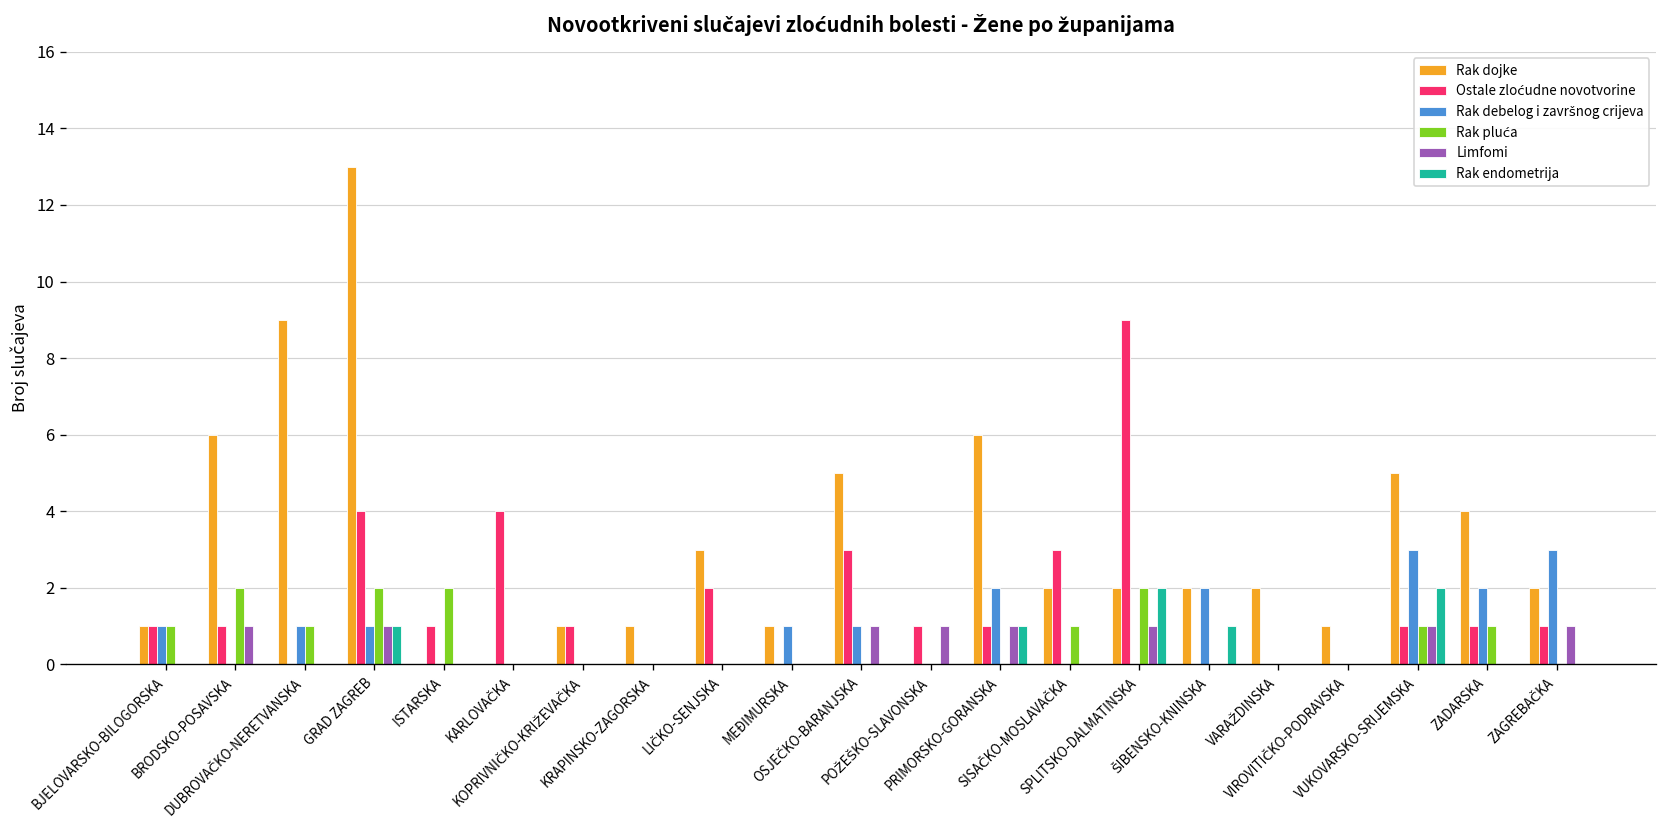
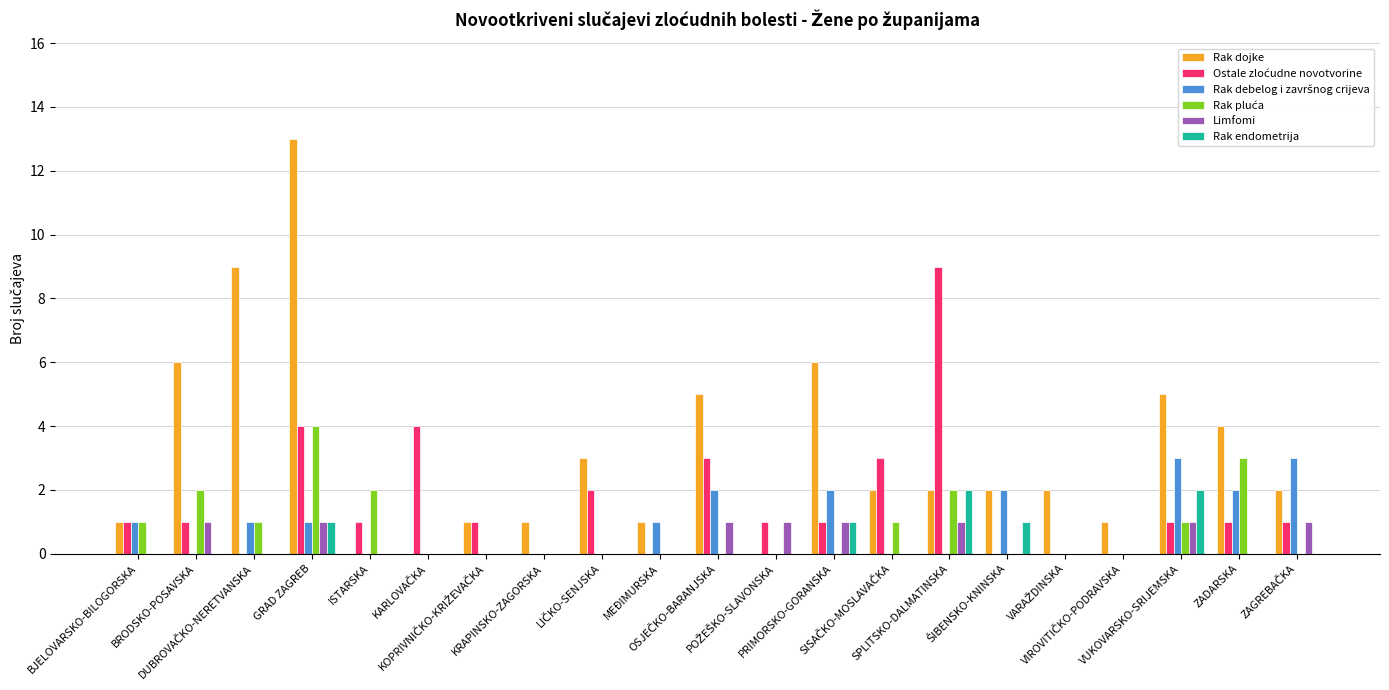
  {
    "Rak dojke": {
      "BJELOVARSKO-BILOGORSKA": 1,
      "BRODSKO-POSAVSKA": 6,
      "DUBROVAČKO-NERETVANSKA": 9,
      "GRAD ZAGREB": 13,
      "ISTARSKA": 0,
      "KARLOVAČKA": 0,
      "KOPRIVNIČKO-KRIŽEVAČKA": 1,
      "KRAPINSKO-ZAGORSKA": 1,
      "LIČKO-SENJSKA": 3,
      "MEĐIMURSKA": 1,
      "OSJEČKO-BARANJSKA": 5,
      "POŽEŠKO-SLAVONSKA": 0,
      "PRIMORSKO-GORANSKA": 6,
      "SISAČKO-MOSLAVAČKA": 2,
      "SPLITSKO-DALMATINSKA": 2,
      "ŠIBENSKO-KNINSKA": 2,
      "VARAŽDINSKA": 2,
      "VIROVITIČKO-PODRAVSKA": 1,
      "VUKOVARSKO-SRIJEMSKA": 5,
      "ZADARSKA": 4,
      "ZAGREBAČKA": 2
    },
    "Ostale zloćudne novotvorine": {
      "BJELOVARSKO-BILOGORSKA": 1,
      "BRODSKO-POSAVSKA": 1,
      "DUBROVAČKO-NERETVANSKA": 0,
      "GRAD ZAGREB": 4,
      "ISTARSKA": 1,
      "KARLOVAČKA": 4,
      "KOPRIVNIČKO-KRIŽEVAČKA": 1,
      "KRAPINSKO-ZAGORSKA": 0,
      "LIČKO-SENJSKA": 2,
      "MEĐIMURSKA": 0,
      "OSJEČKO-BARANJSKA": 3,
      "POŽEŠKO-SLAVONSKA": 1,
      "PRIMORSKO-GORANSKA": 1,
      "SISAČKO-MOSLAVAČKA": 3,
      "SPLITSKO-DALMATINSKA": 9,
      "ŠIBENSKO-KNINSKA": 0,
      "VARAŽDINSKA": 0,
      "VIROVITIČKO-PODRAVSKA": 0,
      "VUKOVARSKO-SRIJEMSKA": 1,
      "ZADARSKA": 1,
      "ZAGREBAČKA": 1
    },
    "Rak debelog i završnog crijeva": {
      "BJELOVARSKO-BILOGORSKA": 1,
      "BRODSKO-POSAVSKA": 0,
      "DUBROVAČKO-NERETVANSKA": 1,
      "GRAD ZAGREB": 1,
      "ISTARSKA": 0,
      "KARLOVAČKA": 0,
      "KOPRIVNIČKO-KRIŽEVAČKA": 0,
      "KRAPINSKO-ZAGORSKA": 0,
      "LIČKO-SENJSKA": 0,
      "MEĐIMURSKA": 1,
-     "OSJEČKO-BARANJSKA": 1,
+     "OSJEČKO-BARANJSKA": 2,
      "POŽEŠKO-SLAVONSKA": 0,
      "PRIMORSKO-GORANSKA": 2,
      "SISAČKO-MOSLAVAČKA": 0,
      "SPLITSKO-DALMATINSKA": 0,
      "ŠIBENSKO-KNINSKA": 2,
      "VARAŽDINSKA": 0,
      "VIROVITIČKO-PODRAVSKA": 0,
      "VUKOVARSKO-SRIJEMSKA": 3,
      "ZADARSKA": 2,
      "ZAGREBAČKA": 3
    },
    "Rak pluća": {
      "BJELOVARSKO-BILOGORSKA": 1,
      "BRODSKO-POSAVSKA": 2,
      "DUBROVAČKO-NERETVANSKA": 1,
-     "GRAD ZAGREB": 2,
+     "GRAD ZAGREB": 4,
      "ISTARSKA": 2,
      "KARLOVAČKA": 0,
      "KOPRIVNIČKO-KRIŽEVAČKA": 0,
      "KRAPINSKO-ZAGORSKA": 0,
      "LIČKO-SENJSKA": 0,
      "MEĐIMURSKA": 0,
      "OSJEČKO-BARANJSKA": 0,
      "POŽEŠKO-SLAVONSKA": 0,
      "PRIMORSKO-GORANSKA": 0,
      "SISAČKO-MOSLAVAČKA": 1,
      "SPLITSKO-DALMATINSKA": 2,
      "ŠIBENSKO-KNINSKA": 0,
      "VARAŽDINSKA": 0,
      "VIROVITIČKO-PODRAVSKA": 0,
      "VUKOVARSKO-SRIJEMSKA": 1,
-     "ZADARSKA": 1,
+     "ZADARSKA": 3,
      "ZAGREBAČKA": 0
    },
    "Limfomi": {
      "BJELOVARSKO-BILOGORSKA": 0,
      "BRODSKO-POSAVSKA": 1,
      "DUBROVAČKO-NERETVANSKA": 0,
      "GRAD ZAGREB": 1,
      "ISTARSKA": 0,
      "KARLOVAČKA": 0,
      "KOPRIVNIČKO-KRIŽEVAČKA": 0,
      "KRAPINSKO-ZAGORSKA": 0,
      "LIČKO-SENJSKA": 0,
      "MEĐIMURSKA": 0,
      "OSJEČKO-BARANJSKA": 1,
      "POŽEŠKO-SLAVONSKA": 1,
      "PRIMORSKO-GORANSKA": 1,
      "SISAČKO-MOSLAVAČKA": 0,
      "SPLITSKO-DALMATINSKA": 1,
      "ŠIBENSKO-KNINSKA": 0,
      "VARAŽDINSKA": 0,
      "VIROVITIČKO-PODRAVSKA": 0,
      "VUKOVARSKO-SRIJEMSKA": 1,
      "ZADARSKA": 0,
      "ZAGREBAČKA": 1
    },
    "Rak endometrija": {
      "BJELOVARSKO-BILOGORSKA": 0,
      "BRODSKO-POSAVSKA": 0,
      "DUBROVAČKO-NERETVANSKA": 0,
      "GRAD ZAGREB": 1,
      "ISTARSKA": 0,
      "KARLOVAČKA": 0,
      "KOPRIVNIČKO-KRIŽEVAČKA": 0,
      "KRAPINSKO-ZAGORSKA": 0,
      "LIČKO-SENJSKA": 0,
      "MEĐIMURSKA": 0,
      "OSJEČKO-BARANJSKA": 0,
      "POŽEŠKO-SLAVONSKA": 0,
      "PRIMORSKO-GORANSKA": 1,
      "SISAČKO-MOSLAVAČKA": 0,
      "SPLITSKO-DALMATINSKA": 2,
      "ŠIBENSKO-KNINSKA": 1,
      "VARAŽDINSKA": 0,
      "VIROVITIČKO-PODRAVSKA": 0,
      "VUKOVARSKO-SRIJEMSKA": 2,
      "ZADARSKA": 0,
      "ZAGREBAČKA": 0
    }
  }
